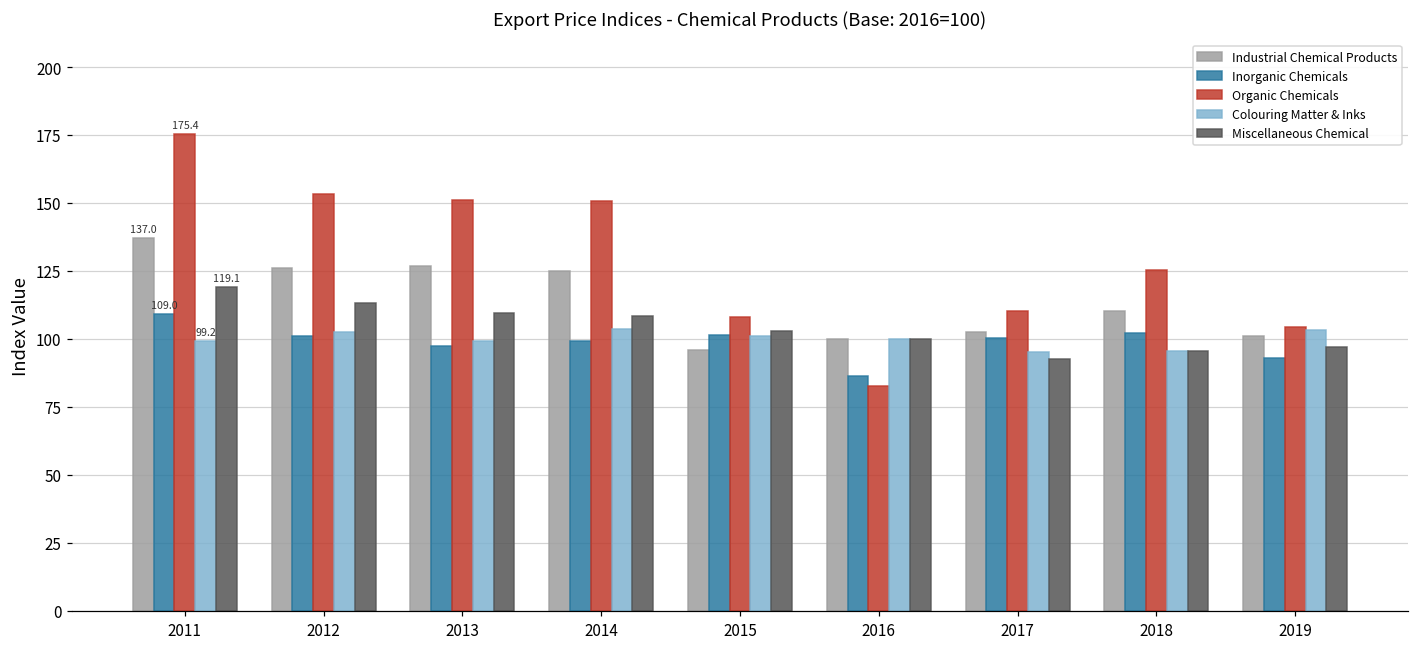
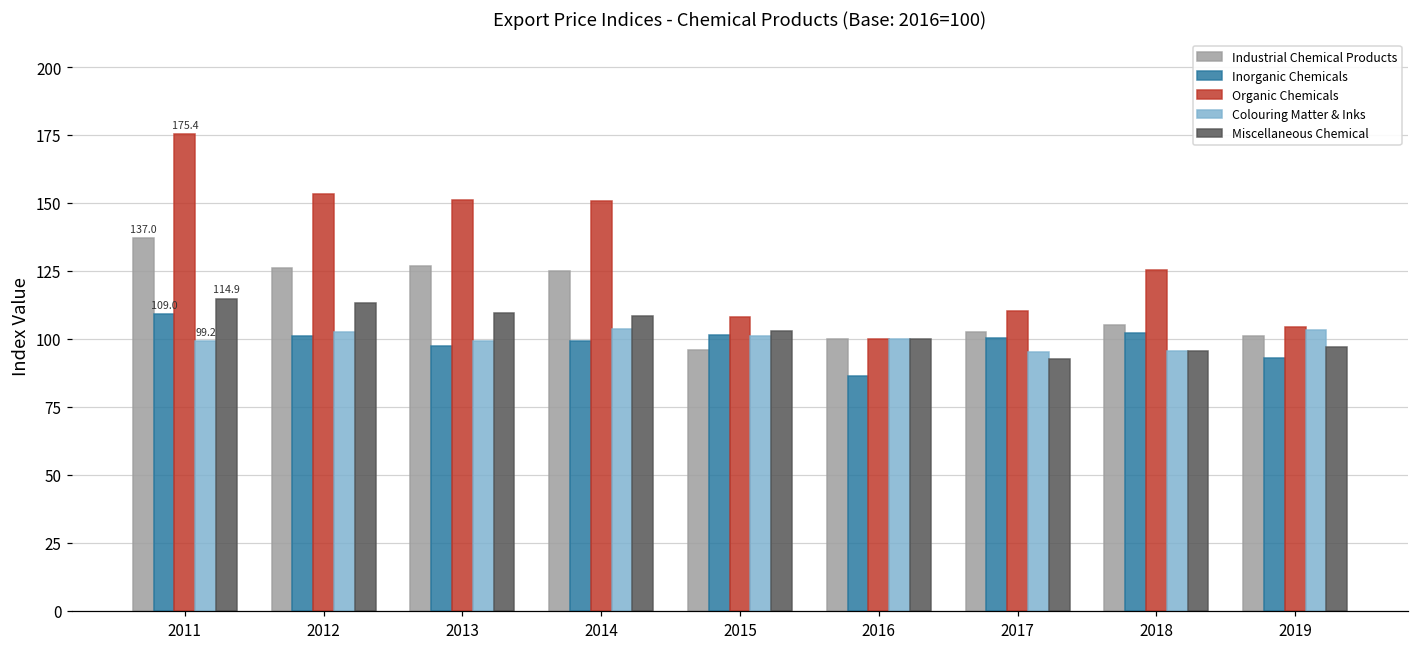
  {
    "Industrial Chemical Products": {
      "2012": 126,
      "2013": 127,
      "2014": 125,
      "2015": 96,
      "2016": 100,
      "2017": 102,
-     "2018": 110,
+     "2018": 105,
      "2019": 101
    },
    "Inorganic Chemicals": {
      "2011": 109.0
    },
    "Organic Chemicals": {
      "2012": 153,
      "2013": 151,
      "2014": 151,
      "2015": 108,
-     "2016": 83,
+     "2016": 100,
      "2017": 110,
      "2018": 125,
      "2019": 104
    },
    "Colouring Matter & Inks": {
      "2011": 99.2
    },
    "Miscellaneous Chemical": {
-     "2011": 119.1
+     "2011": 114.9
    }
  }
